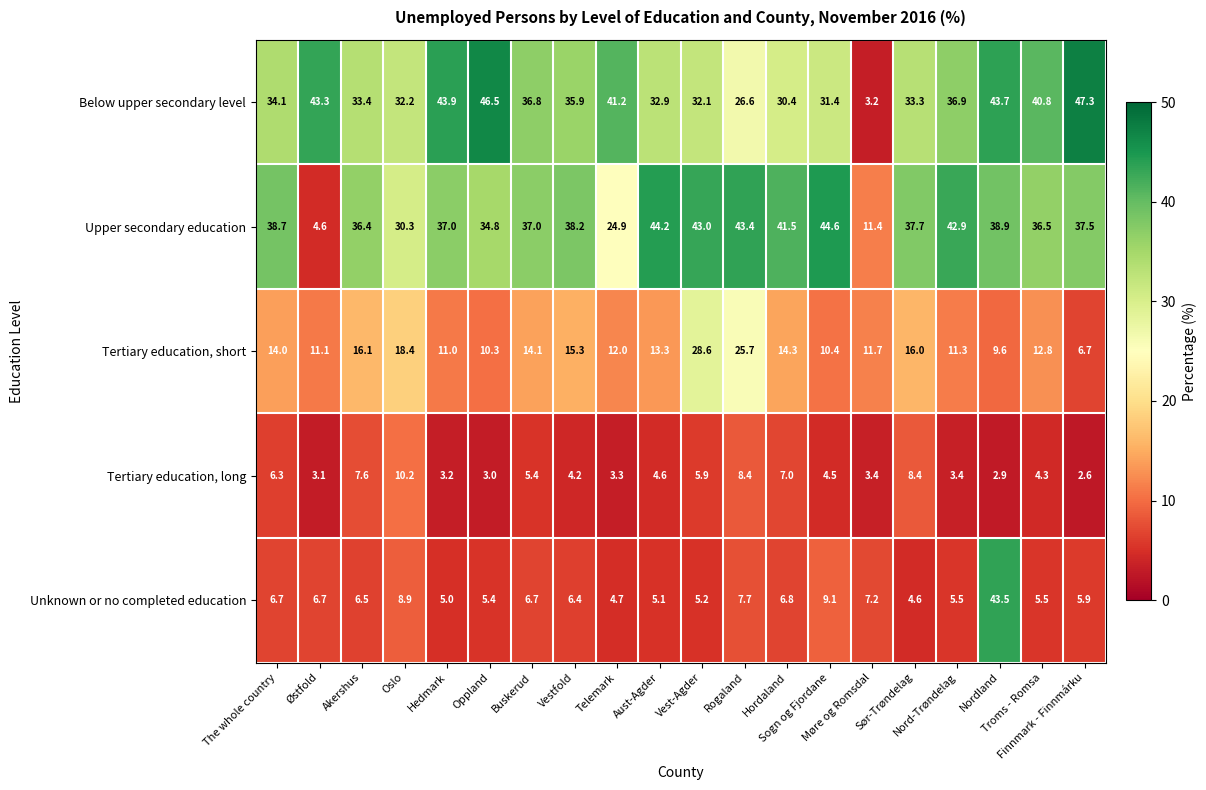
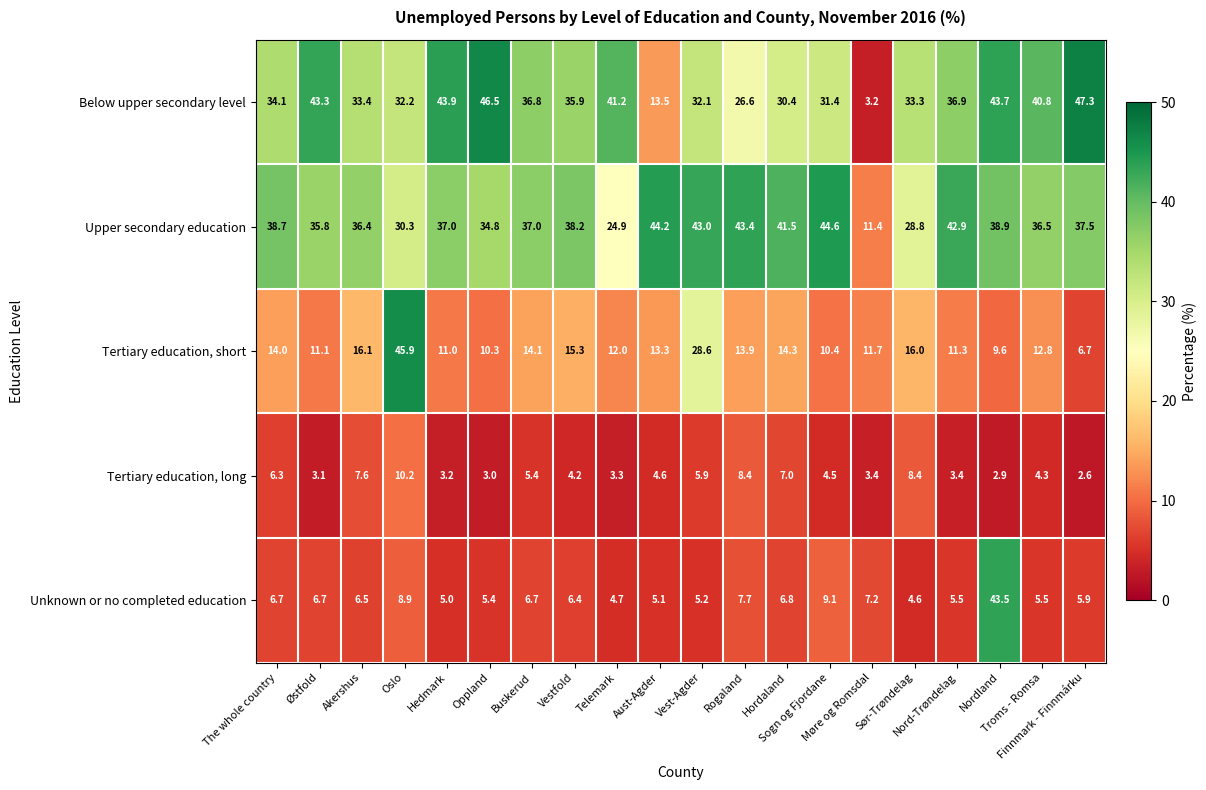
  {
    "Below upper secondary level": {
      "The whole country": 34.1,
      "Østfold": 43.3,
      "Akershus": 33.4,
      "Oslo": 32.2,
      "Hedmark": 43.9,
      "Oppland": 46.5,
      "Buskerud": 36.8,
      "Vestfold": 35.9,
      "Telemark": 41.2,
-     "Aust-Agder": 32.9,
+     "Aust-Agder": 13.5,
      "Vest-Agder": 32.1,
      "Rogaland": 26.6,
      "Hordaland": 30.4,
      "Sogn og Fjordane": 31.4,
      "Møre og Romsdal": 3.2,
      "Sør-Trøndelag": 33.3,
      "Nord-Trøndelag": 36.9,
      "Nordland": 43.7,
      "Troms - Romsa": 40.8,
      "Finnmark - Finnmárku": 47.3
    },
    "Upper secondary education": {
      "The whole country": 38.7,
-     "Østfold": 4.6,
+     "Østfold": 35.8,
      "Akershus": 36.4,
      "Oslo": 30.3,
      "Hedmark": 37.0,
      "Oppland": 34.8,
      "Buskerud": 37.0,
      "Vestfold": 38.2,
      "Telemark": 24.9,
      "Aust-Agder": 44.2,
      "Vest-Agder": 43.0,
      "Rogaland": 43.4,
      "Hordaland": 41.5,
      "Sogn og Fjordane": 44.6,
      "Møre og Romsdal": 11.4,
-     "Sør-Trøndelag": 37.7,
+     "Sør-Trøndelag": 28.8,
      "Nord-Trøndelag": 42.9,
      "Nordland": 38.9,
      "Troms - Romsa": 36.5,
      "Finnmark - Finnmárku": 37.5
    },
    "Tertiary education, short": {
      "The whole country": 14.0,
      "Østfold": 11.1,
      "Akershus": 16.1,
-     "Oslo": 18.4,
+     "Oslo": 45.9,
      "Hedmark": 11.0,
      "Oppland": 10.3,
      "Buskerud": 14.1,
      "Vestfold": 15.3,
      "Telemark": 12.0,
      "Aust-Agder": 13.3,
      "Vest-Agder": 28.6,
-     "Rogaland": 25.7,
+     "Rogaland": 13.9,
      "Hordaland": 14.3,
      "Sogn og Fjordane": 10.4,
      "Møre og Romsdal": 11.7,
      "Sør-Trøndelag": 16.0,
      "Nord-Trøndelag": 11.3,
      "Nordland": 9.6,
      "Troms - Romsa": 12.8,
      "Finnmark - Finnmárku": 6.7
    },
    "Tertiary education, long": {
      "The whole country": 6.3,
      "Østfold": 3.1,
      "Akershus": 7.6,
      "Oslo": 10.2,
      "Hedmark": 3.2,
      "Oppland": 3.0,
      "Buskerud": 5.4,
      "Vestfold": 4.2,
      "Telemark": 3.3,
      "Aust-Agder": 4.6,
      "Vest-Agder": 5.9,
      "Rogaland": 8.4,
      "Hordaland": 7.0,
      "Sogn og Fjordane": 4.5,
      "Møre og Romsdal": 3.4,
      "Sør-Trøndelag": 8.4,
      "Nord-Trøndelag": 3.4,
      "Nordland": 2.9,
      "Troms - Romsa": 4.3,
      "Finnmark - Finnmárku": 2.6
    },
    "Unknown or no completed education": {
      "The whole country": 6.7,
      "Østfold": 6.7,
      "Akershus": 6.5,
      "Oslo": 8.9,
      "Hedmark": 5.0,
      "Oppland": 5.4,
      "Buskerud": 6.7,
      "Vestfold": 6.4,
      "Telemark": 4.7,
      "Aust-Agder": 5.1,
      "Vest-Agder": 5.2,
      "Rogaland": 7.7,
      "Hordaland": 6.8,
      "Sogn og Fjordane": 9.1,
      "Møre og Romsdal": 7.2,
      "Sør-Trøndelag": 4.6,
      "Nord-Trøndelag": 5.5,
      "Nordland": 43.5,
      "Troms - Romsa": 5.5,
      "Finnmark - Finnmárku": 5.9
    }
  }
